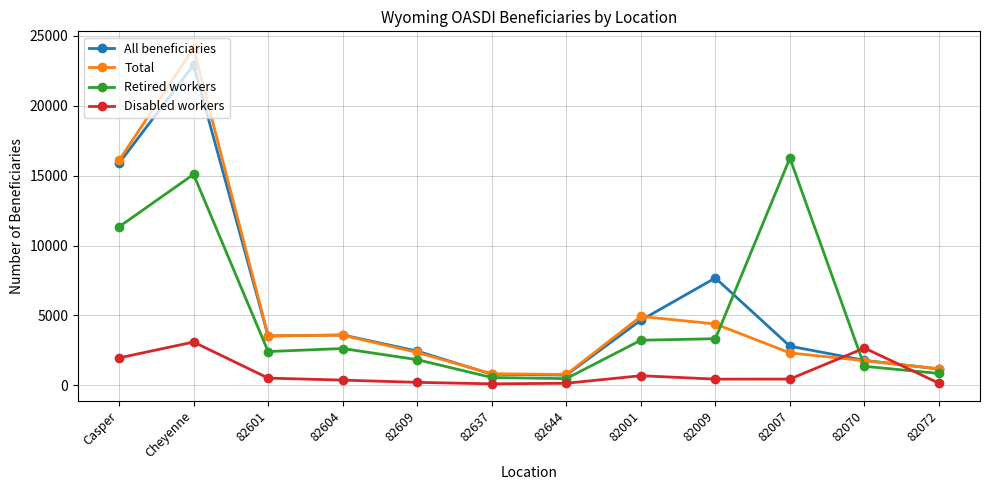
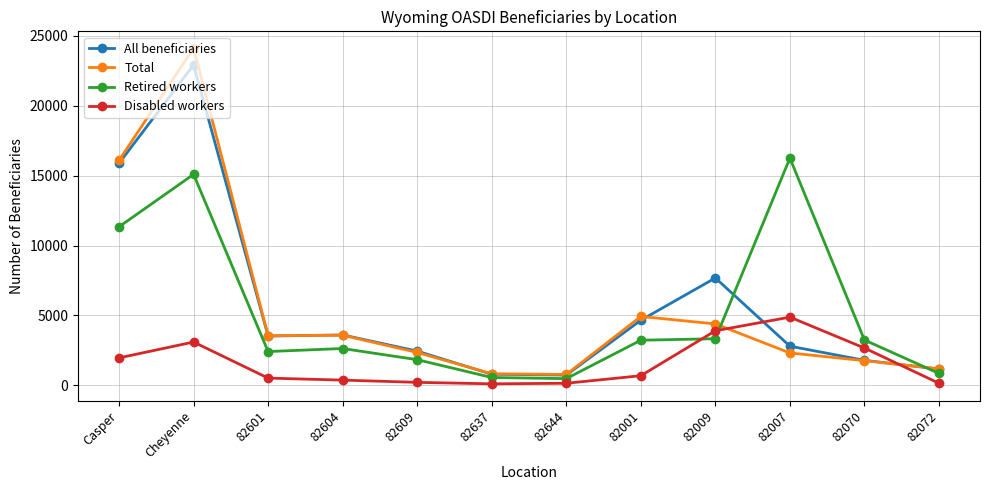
  {
    "All beneficiaries": {
      "Casper": 15900,
      "82001": 4700,
      "82009": 7700,
      "82007": 2800
    },
    "Total": {
      "Casper": 16100,
      "82001": 4900,
      "82009": 4400,
      "82007": 2300
    },
    "Retired workers": {
      "Casper": 11300,
      "Cheyenne": 15100,
      "82601": 2400,
      "82604": 2600,
      "82609": 1800,
      "82637": 600,
      "82644": 500,
      "82001": 3200,
      "82009": 3300,
      "82007": 16300,
-     "82070": 1400,
+     "82070": 3200,
      "82072": 900
    },
    "Disabled workers": {
      "Casper": 2000,
      "Cheyenne": 3100,
      "82601": 500,
      "82604": 400,
      "82609": 200,
      "82637": 100,
      "82644": 200,
      "82001": 700,
-     "82009": 400,
-     "82007": 500,
+     "82009": 3900,
+     "82007": 4900,
      "82070": 2700,
      "82072": 200
    }
  }
